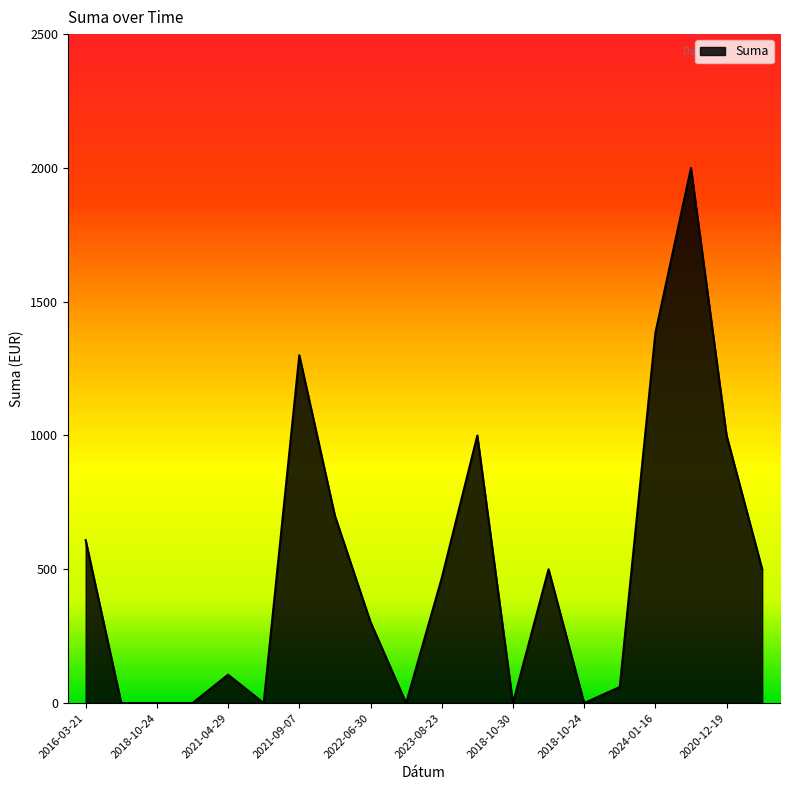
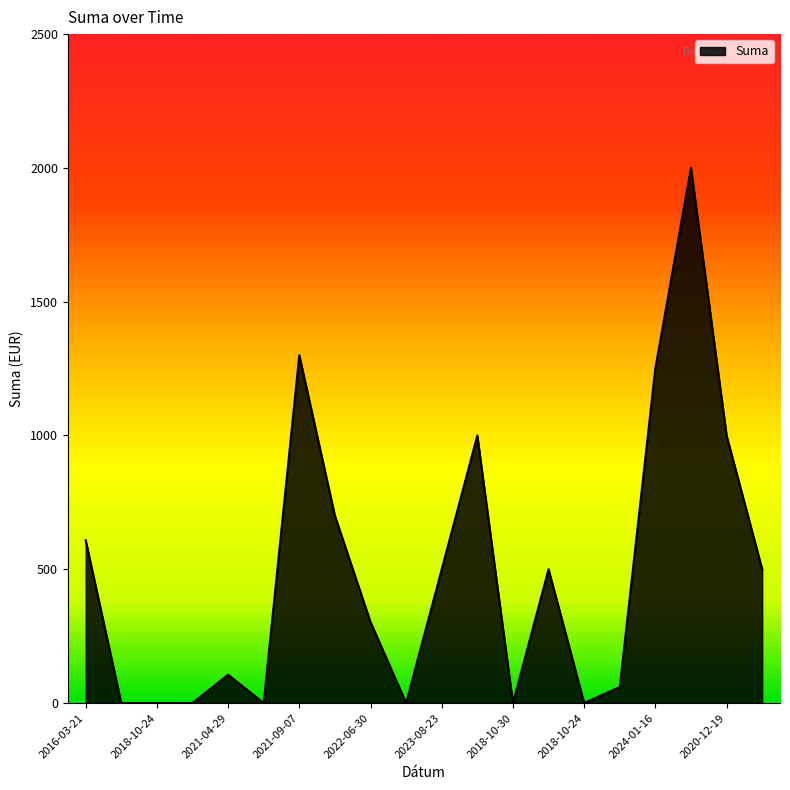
  {
    "2016-03-21": 610,
    "2021-04-29": 110,
    "2021-09-07": 1300,
    "2022-06-30": 300,
-   "2023-08-23": 470,
+   "2023-08-23": 500,
    "2018-10-30": 0,
-   "2024-01-16": 1380
+   "2024-01-16": 1250
  }
